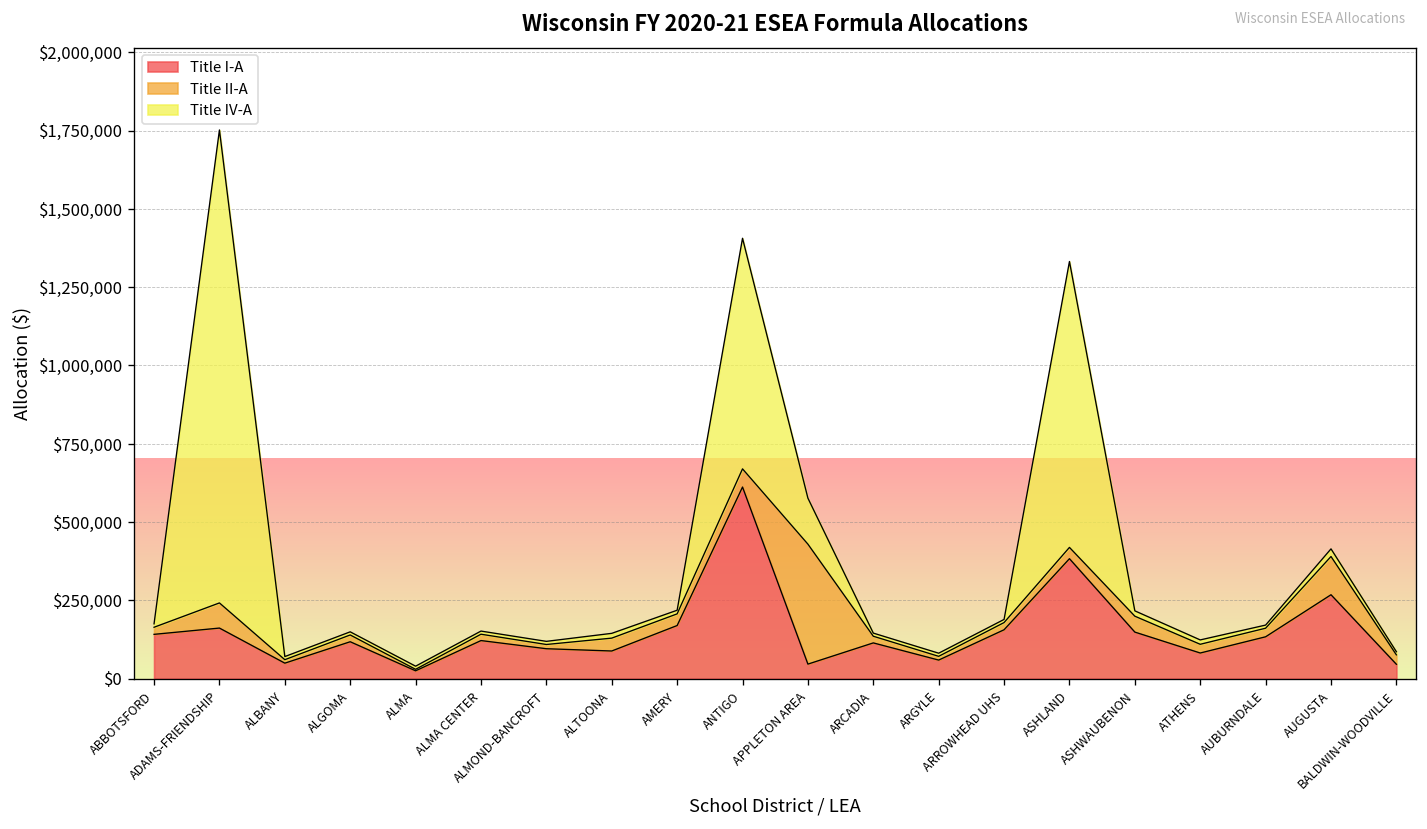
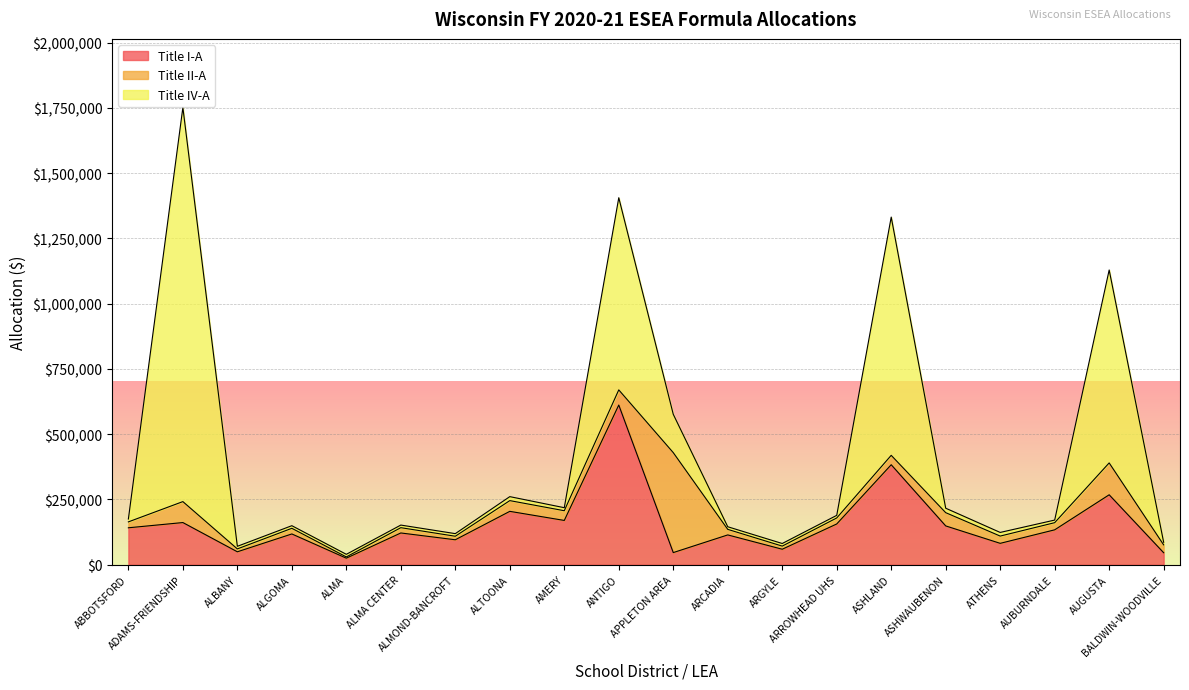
  {
    "Title I-A": {
      "ABBOTSFORD": "$140,000",
      "ADAMS-FRIENDSHIP": "$160,000",
      "ALBANY": "$50,000",
      "ALGOMA": "$120,000",
      "ALMA CENTER": "$120,000",
      "ALMOND-BANCROFT": "$100,000",
-     "ALTOONA": "$90,000",
+     "ALTOONA": "$200,000",
      "AMERY": "$170,000",
      "ANTIGO": "$610,000",
      "APPLETON AREA": "$50,000",
      "ARCADIA": "$110,000",
      "ARGYLE": "$60,000",
      "ARROWHEAD UHS": "$160,000",
      "ASHLAND": "$380,000",
      "ASHWAUBENON": "$150,000",
      "ATHENS": "$80,000",
      "AUBURNDALE": "$130,000",
      "AUGUSTA": "$270,000",
      "BALDWIN-WOODVILLE": "$50,000"
    },
    "Title II-A": {
      "ABBOTSFORD": "$20,000",
      "ADAMS-FRIENDSHIP": "$80,000",
      "ALBANY": "$10,000",
      "ALGOMA": "$20,000",
      "ALMA CENTER": "$20,000",
      "ALMOND-BANCROFT": "$10,000",
      "ALTOONA": "$40,000",
      "AMERY": "$40,000",
      "ANTIGO": "$60,000",
      "APPLETON AREA": "$380,000",
      "ARCADIA": "$20,000",
      "ARGYLE": "$10,000",
      "ARROWHEAD UHS": "$20,000",
      "ASHLAND": "$40,000",
      "ASHWAUBENON": "$50,000",
      "ATHENS": "$30,000",
      "AUBURNDALE": "$30,000",
      "AUGUSTA": "$120,000",
      "BALDWIN-WOODVILLE": "$30,000"
    },
    "Title IV-A": {
      "ABBOTSFORD": "$10,000",
      "ADAMS-FRIENDSHIP": "$1,510,000",
      "ALBANY": "$10,000",
      "ALGOMA": "$10,000",
      "ALMA": "$10,000",
      "ALMA CENTER": "$10,000",
      "ALMOND-BANCROFT": "$10,000",
      "ALTOONA": "$20,000",
      "AMERY": "$10,000",
      "ANTIGO": "$740,000",
      "APPLETON AREA": "$150,000",
      "ARCADIA": "$10,000",
      "ARGYLE": "$10,000",
      "ARROWHEAD UHS": "$10,000",
      "ASHLAND": "$910,000",
      "ASHWAUBENON": "$20,000",
      "ATHENS": "$10,000",
      "AUBURNDALE": "$10,000",
-     "AUGUSTA": "$20,000",
+     "AUGUSTA": "$740,000",
      "BALDWIN-WOODVILLE": "$10,000"
    }
  }
